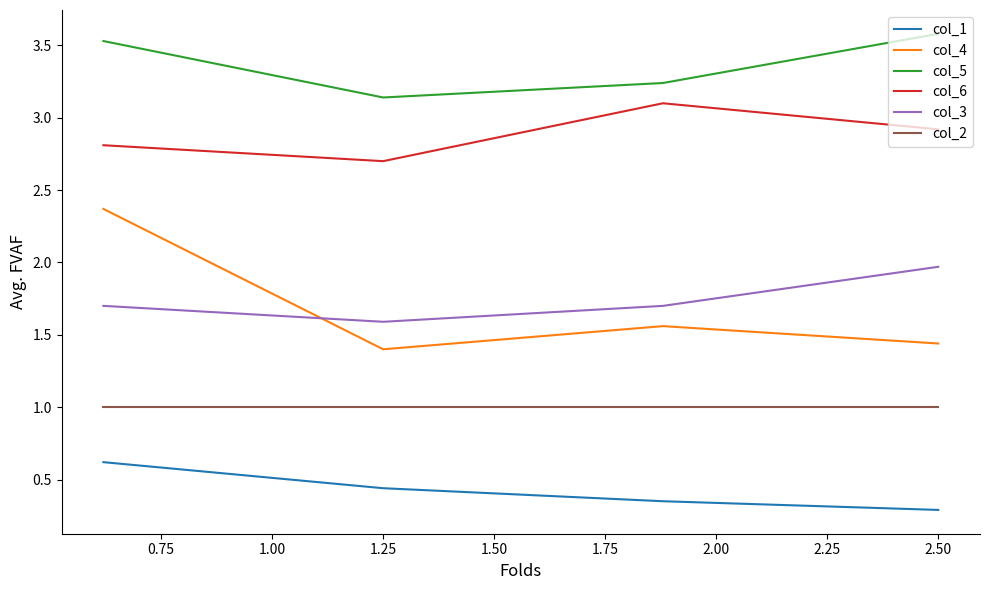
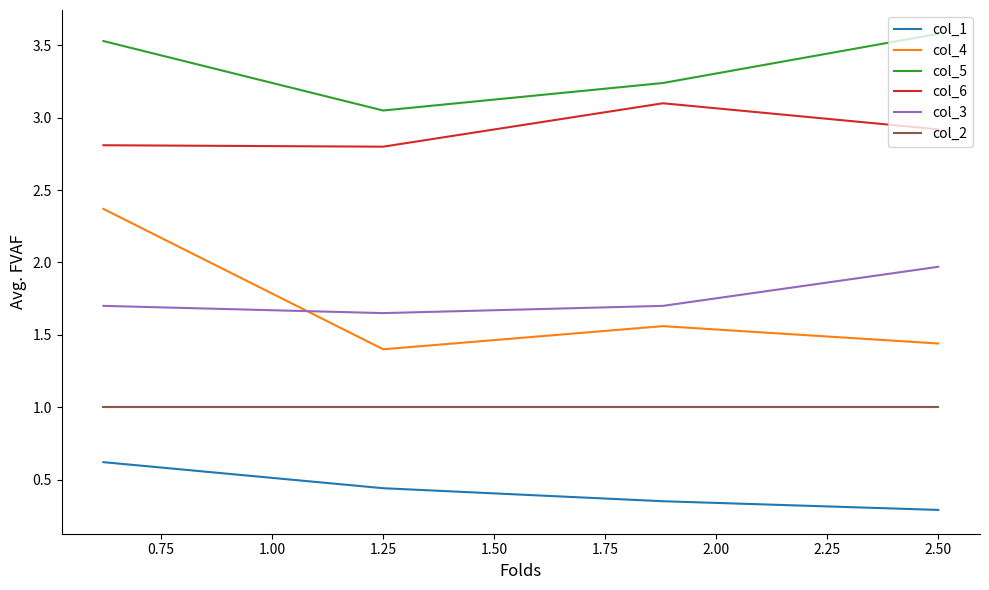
  {
    "col_1": {
      "1.25": 0.44,
      "2.50": 0.29
    },
    "col_4": {
      "1.25": 1.40,
      "2.50": 1.44
    },
    "col_5": {
-     "1.25": 3.14
+     "1.25": 3.05
    },
    "col_6": {
-     "1.25": 2.7
+     "1.25": 2.8
    },
    "col_3": {
-     "1.25": 1.59,
+     "1.25": 1.65,
      "2.50": 1.97
    },
    "col_2": {
      "1.25": 1.00,
      "2.50": 1.00
    }
  }
